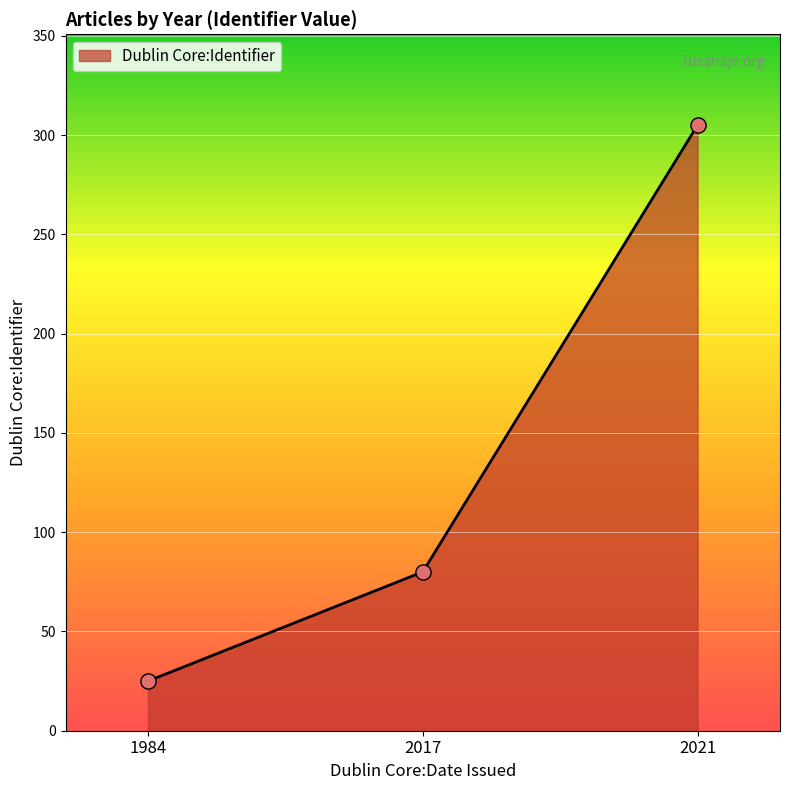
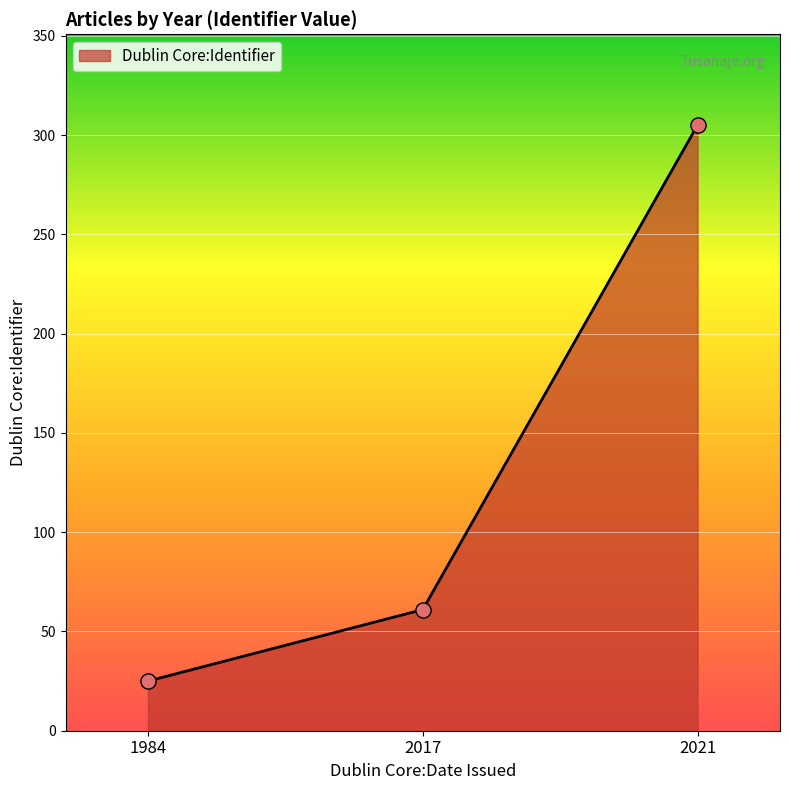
  {
    "1984": 25,
-   "2017": 80,
+   "2017": 61,
    "2021": 305
  }
